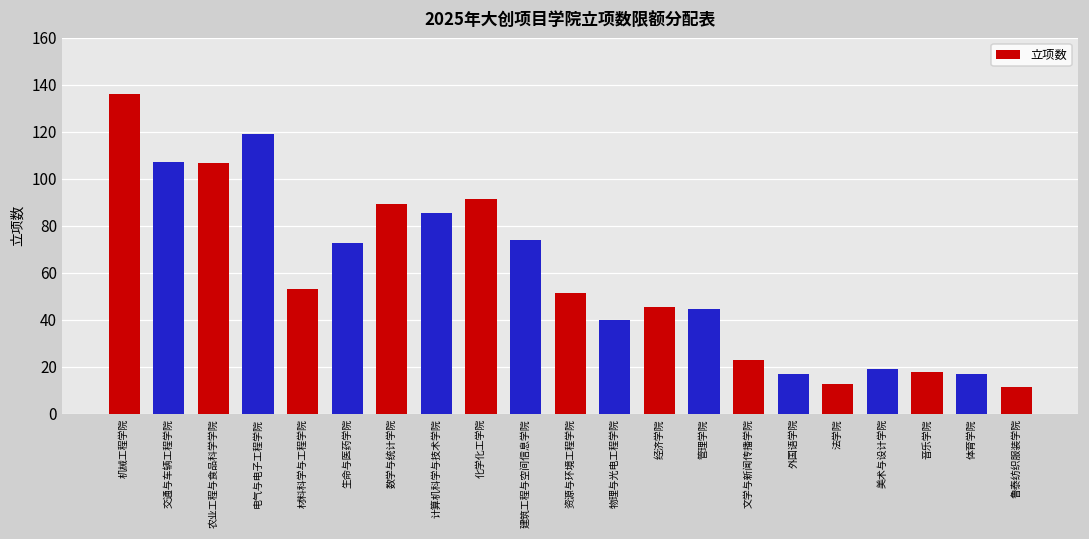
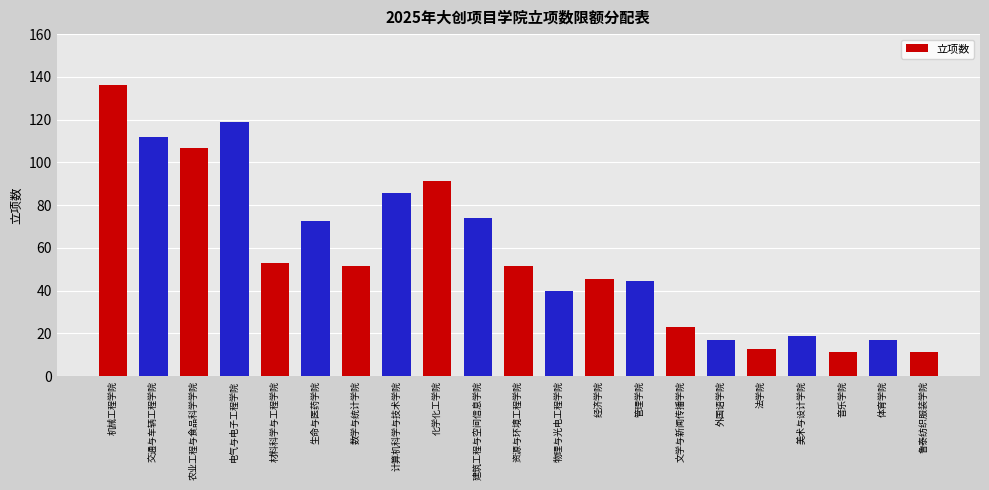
  {
    "机械工程学院": 136,
-   "交通与车辆工程学院": 107,
+   "交通与车辆工程学院": 112,
    "农业工程与食品科学学院": 107,
    "电气与电子工程学院": 119,
    "材料科学与工程学院": 53,
    "生命与医药学院": 73,
-   "数学与统计学院": 89,
+   "数学与统计学院": 51,
    "计算机科学与技术学院": 86,
    "化学化工学院": 91,
    "建筑工程与空间信息学院": 74,
    "资源与环境工程学院": 51,
    "物理与光电工程学院": 40,
    "经济学院": 46,
    "管理学院": 45,
    "文学与新闻传播学院": 23,
    "外国语学院": 17,
    "法学院": 13,
    "美术与设计学院": 19,
-   "音乐学院": 18,
+   "音乐学院": 11,
    "体育学院": 17,
    "鲁泰纺织服装学院": 11
  }
